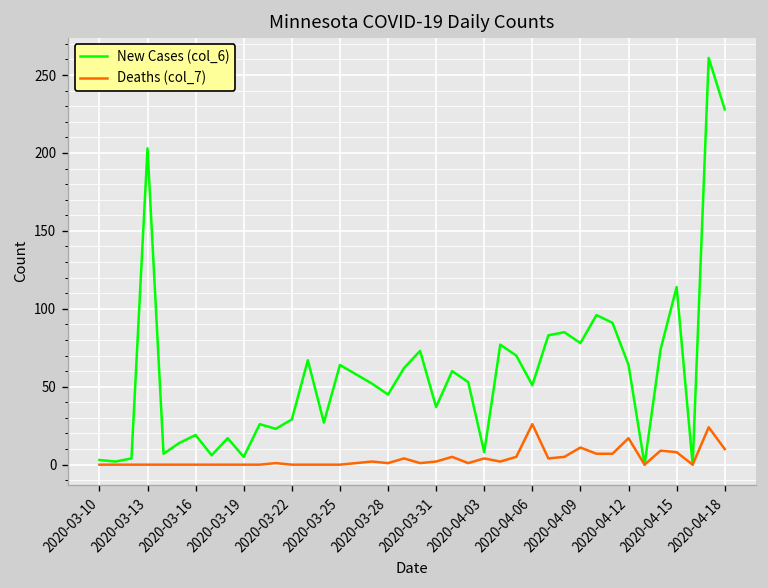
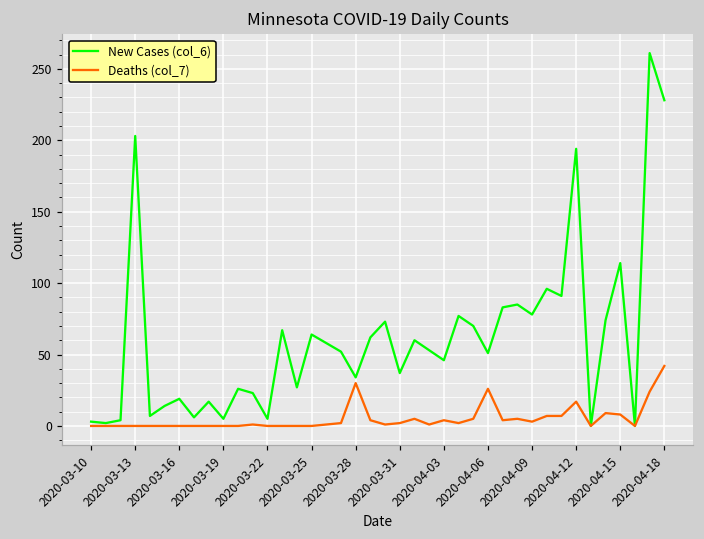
  {
    "New Cases (col_6)": {
      "2020-03-10": 3,
      "2020-03-13": 203,
      "2020-03-16": 19,
      "2020-03-19": 5,
-     "2020-03-22": 29,
+     "2020-03-22": 5,
      "2020-03-25": 64,
-     "2020-03-28": 45,
+     "2020-03-28": 34,
      "2020-03-31": 37,
-     "2020-04-03": 8,
+     "2020-04-03": 46,
      "2020-04-06": 51,
      "2020-04-09": 78,
-     "2020-04-12": 64,
+     "2020-04-12": 194,
      "2020-04-15": 114,
      "2020-04-18": 228
    },
    "Deaths (col_7)": {
      "2020-03-10": 0,
      "2020-03-13": 0,
      "2020-03-16": 0,
      "2020-03-19": 0,
      "2020-03-22": 0,
      "2020-03-25": 0,
-     "2020-03-28": 1,
+     "2020-03-28": 30,
      "2020-03-31": 2,
      "2020-04-03": 4,
      "2020-04-06": 26,
-     "2020-04-09": 11,
+     "2020-04-09": 3,
      "2020-04-12": 17,
      "2020-04-15": 8,
-     "2020-04-18": 10
+     "2020-04-18": 42
    }
  }
